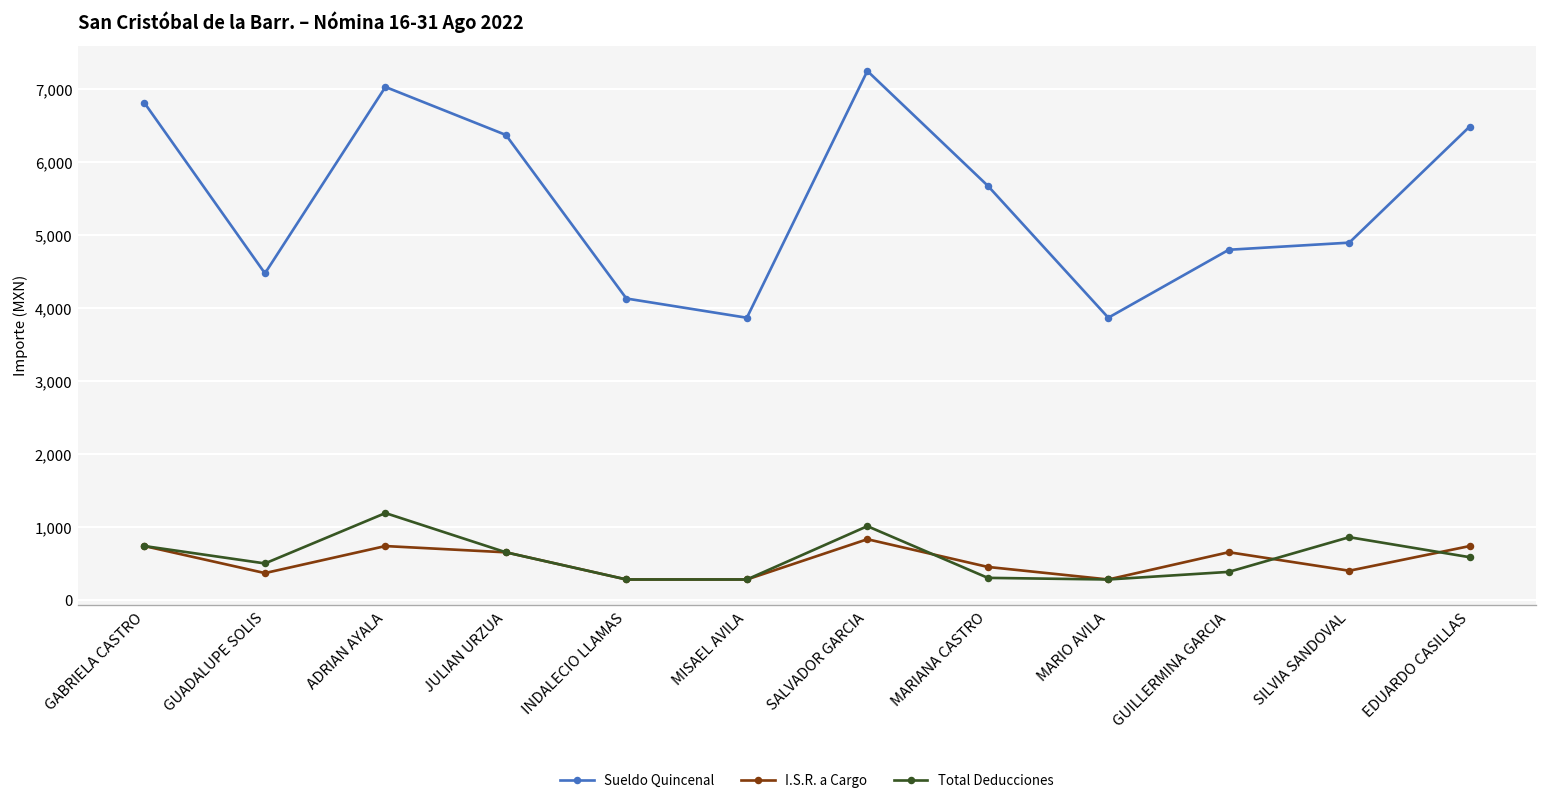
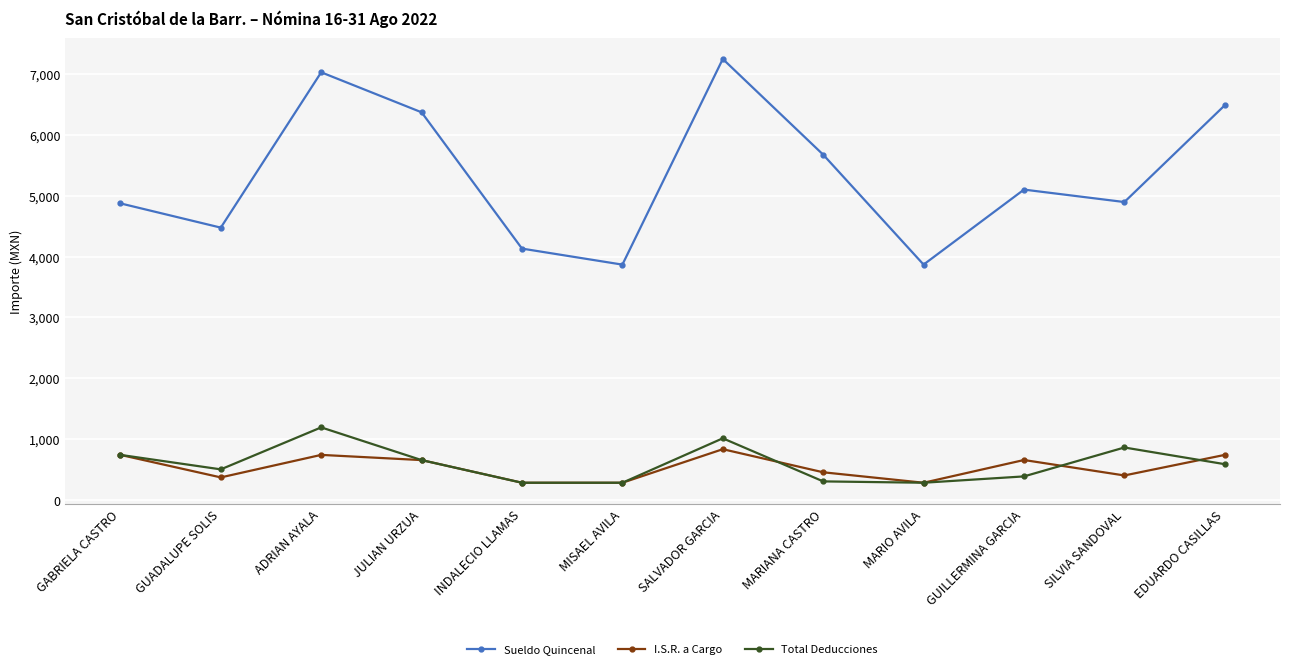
  {
    "Sueldo Quincenal": {
-     "GABRIELA CASTRO": "6,800",
+     "GABRIELA CASTRO": "4,900",
      "GUADALUPE SOLIS": "4,500",
      "ADRIAN AYALA": "7,000",
      "JULIAN URZUA": "6,400",
      "INDALECIO LLAMAS": "4,100",
      "MISAEL AVILA": "3,900",
      "SALVADOR GARCIA": "7,200",
      "MARIANA CASTRO": "5,700",
      "MARIO AVILA": "3,900",
-     "GUILLERMINA GARCIA": "4,800",
+     "GUILLERMINA GARCIA": "5,100",
      "SILVIA SANDOVAL": "4,900",
      "EDUARDO CASILLAS": "6,500"
    },
    "I.S.R. a Cargo": {
      "GUADALUPE SOLIS": "400",
      "ADRIAN AYALA": "700",
      "SALVADOR GARCIA": "800",
      "MARIANA CASTRO": "500",
      "GUILLERMINA GARCIA": "700",
      "SILVIA SANDOVAL": "400",
      "EDUARDO CASILLAS": "700"
    },
    "Total Deducciones": {
      "GUADALUPE SOLIS": "500",
      "ADRIAN AYALA": "1,200",
      "SALVADOR GARCIA": "1,000",
      "MARIANA CASTRO": "300",
      "GUILLERMINA GARCIA": "400",
      "SILVIA SANDOVAL": "900",
      "EDUARDO CASILLAS": "600"
    }
  }
